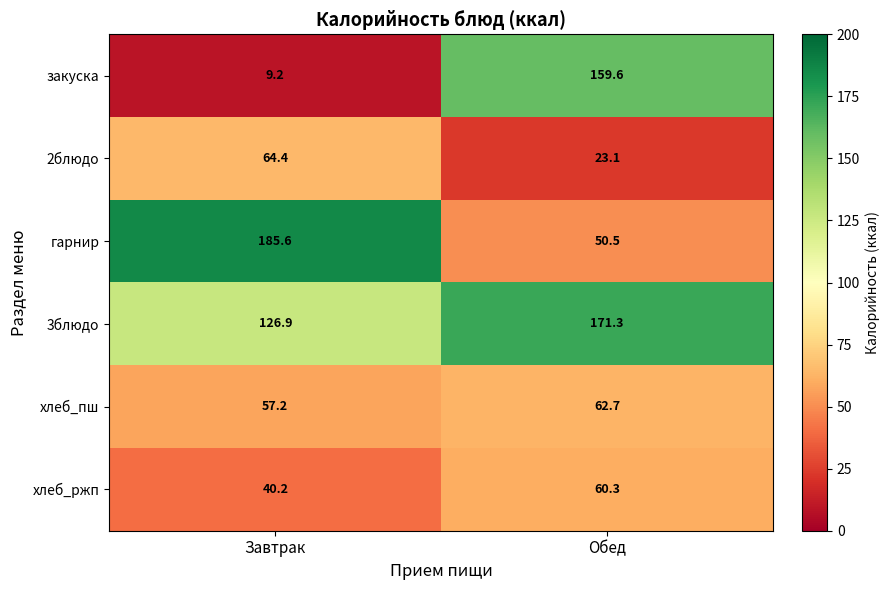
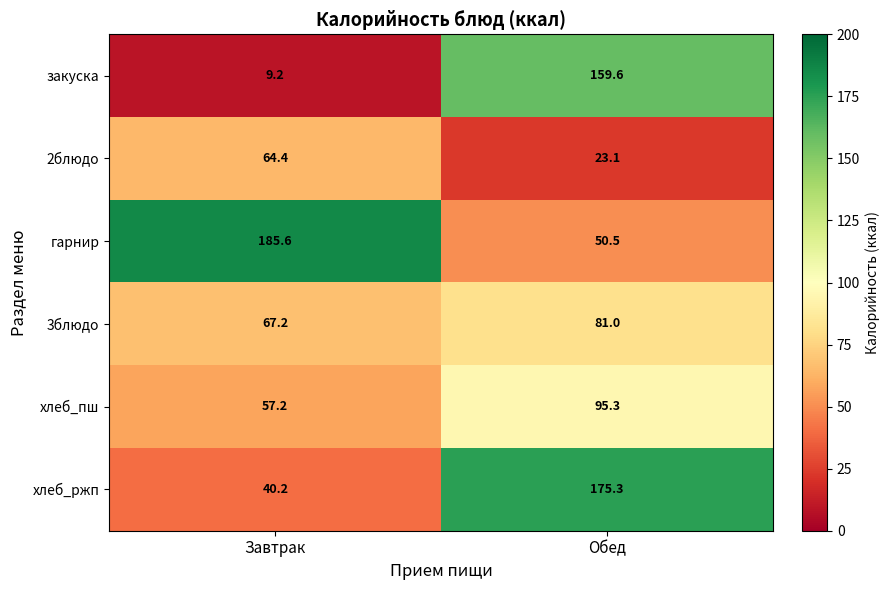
  {
    "закуска": {
      "Завтрак": 9.2,
      "Обед": 159.6
    },
    "2блюдо": {
      "Завтрак": 64.4,
      "Обед": 23.1
    },
    "гарнир": {
      "Завтрак": 185.6,
      "Обед": 50.5
    },
    "3блюдо": {
-     "Завтрак": 126.9,
-     "Обед": 171.3
+     "Завтрак": 67.2,
+     "Обед": 81.0
    },
    "хлеб_пш": {
      "Завтрак": 57.2,
-     "Обед": 62.7
+     "Обед": 95.3
    },
    "хлеб_ржп": {
      "Завтрак": 40.2,
-     "Обед": 60.3
+     "Обед": 175.3
    }
  }
